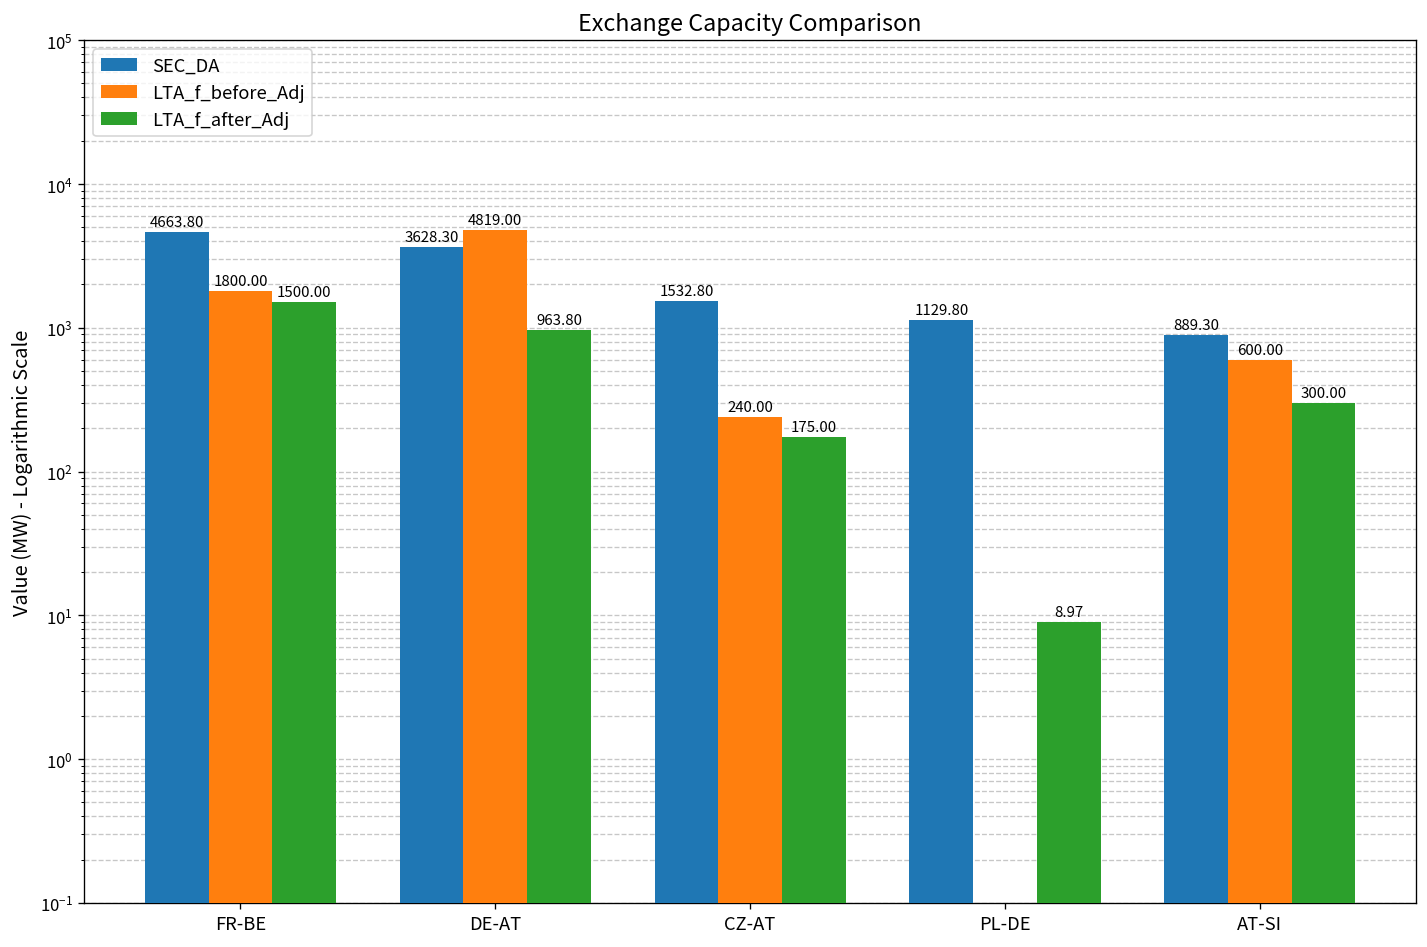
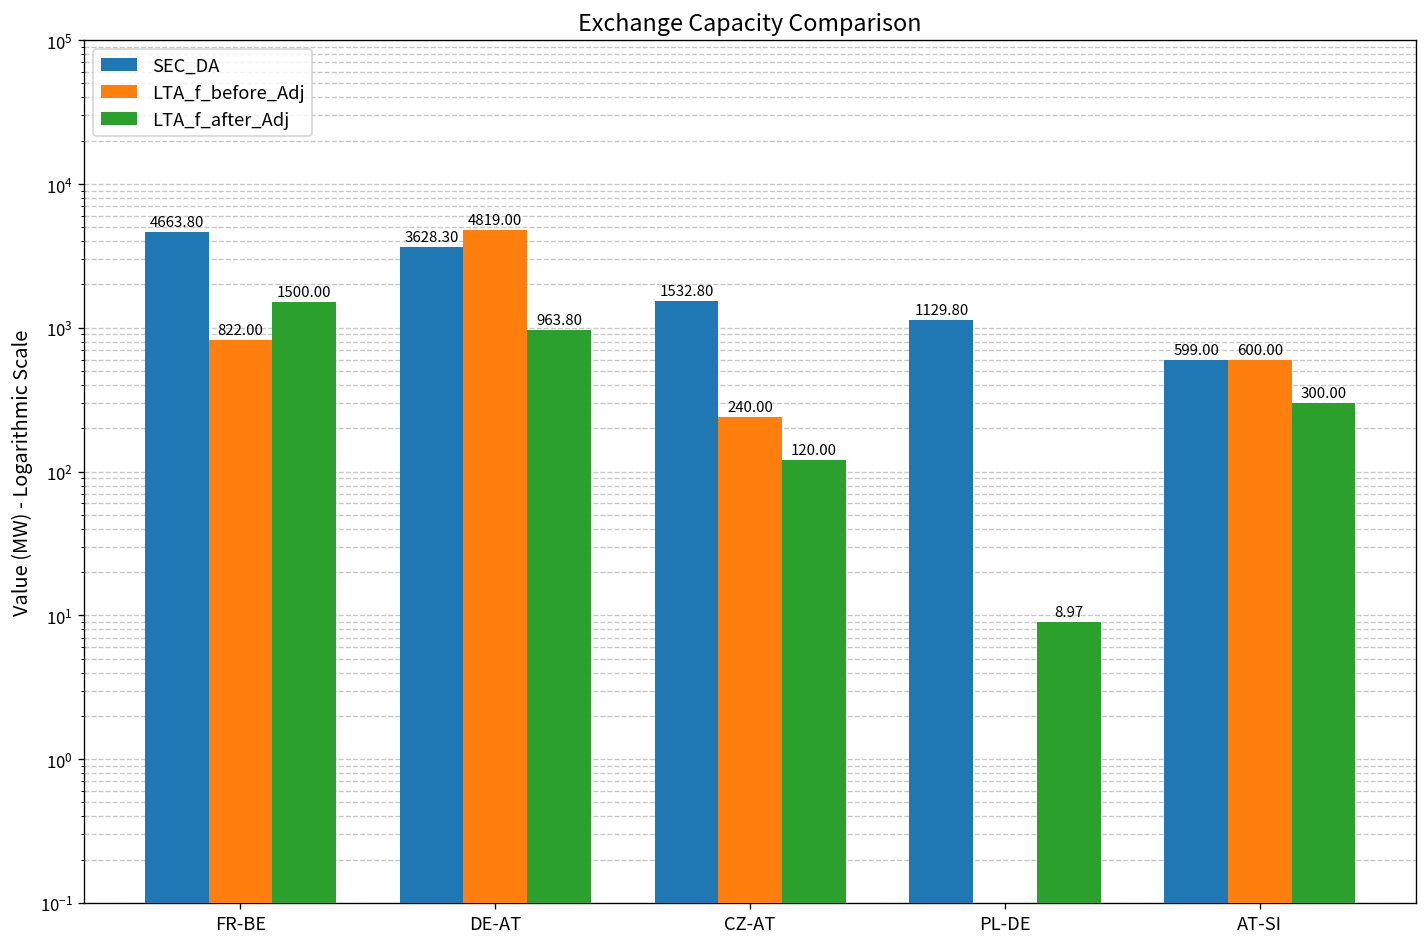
  {
    "SEC_DA": {
      "FR-BE": 4663.80,
      "DE-AT": 3628.30,
      "CZ-AT": 1532.80,
      "PL-DE": 1129.80,
-     "AT-SI": 889.30
+     "AT-SI": 599.00
    },
    "LTA_f_before_Adj": {
-     "FR-BE": 1800.00,
+     "FR-BE": 822.00,
      "DE-AT": 4819.00,
      "CZ-AT": 240.00,
      "AT-SI": 600.00
    },
    "LTA_f_after_Adj": {
      "FR-BE": 1500.00,
      "DE-AT": 963.80,
-     "CZ-AT": 175.00,
+     "CZ-AT": 120.00,
      "PL-DE": 8.97,
      "AT-SI": 300.00
    }
  }
